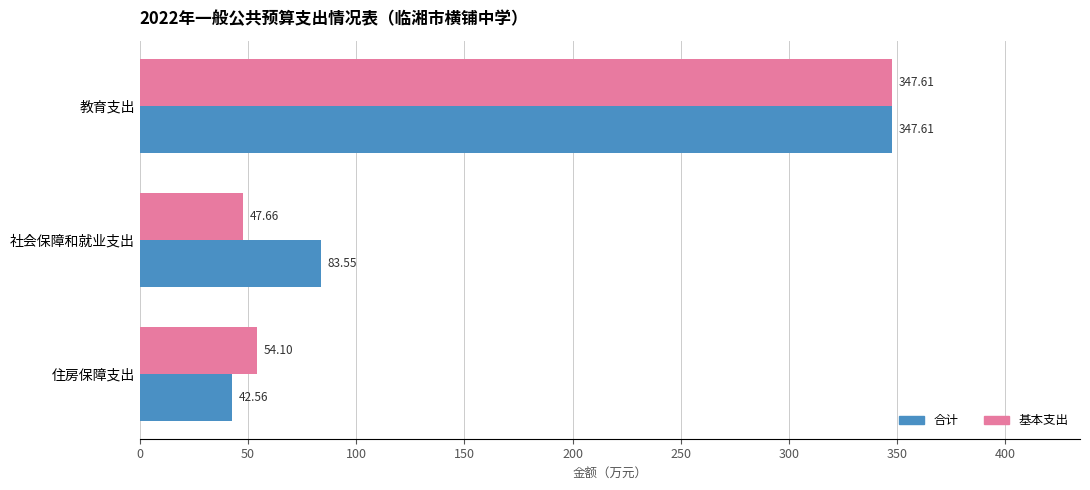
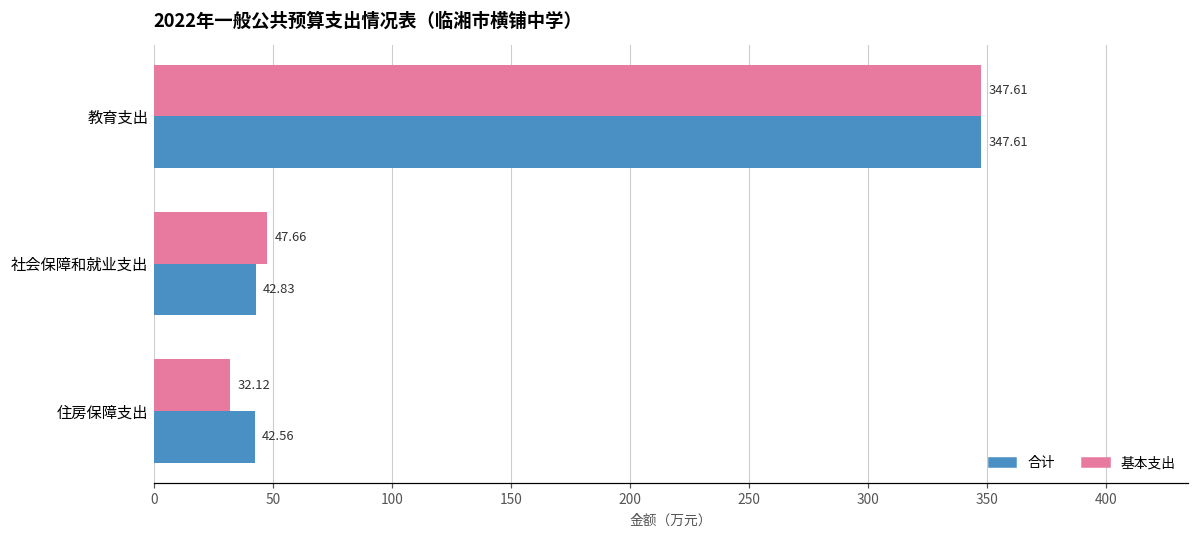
  {
    "合计": {
      "教育支出": 347.61,
-     "社会保障和就业支出": 83.55,
+     "社会保障和就业支出": 42.83,
      "住房保障支出": 42.56
    },
    "基本支出": {
      "教育支出": 347.61,
      "社会保障和就业支出": 47.66,
-     "住房保障支出": 54.10
+     "住房保障支出": 32.12
    }
  }
